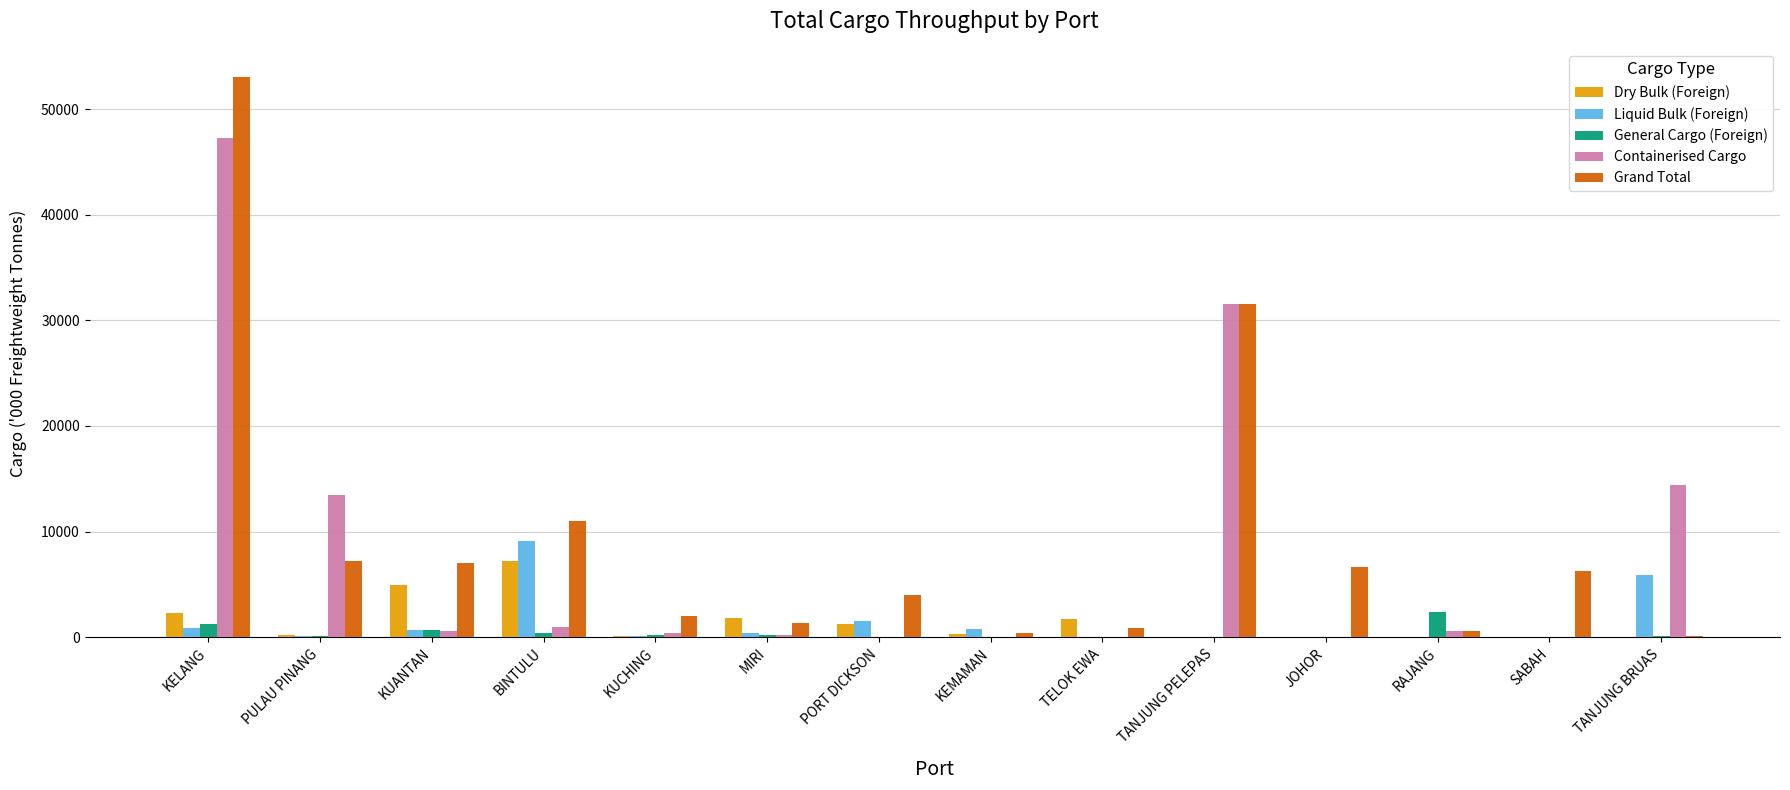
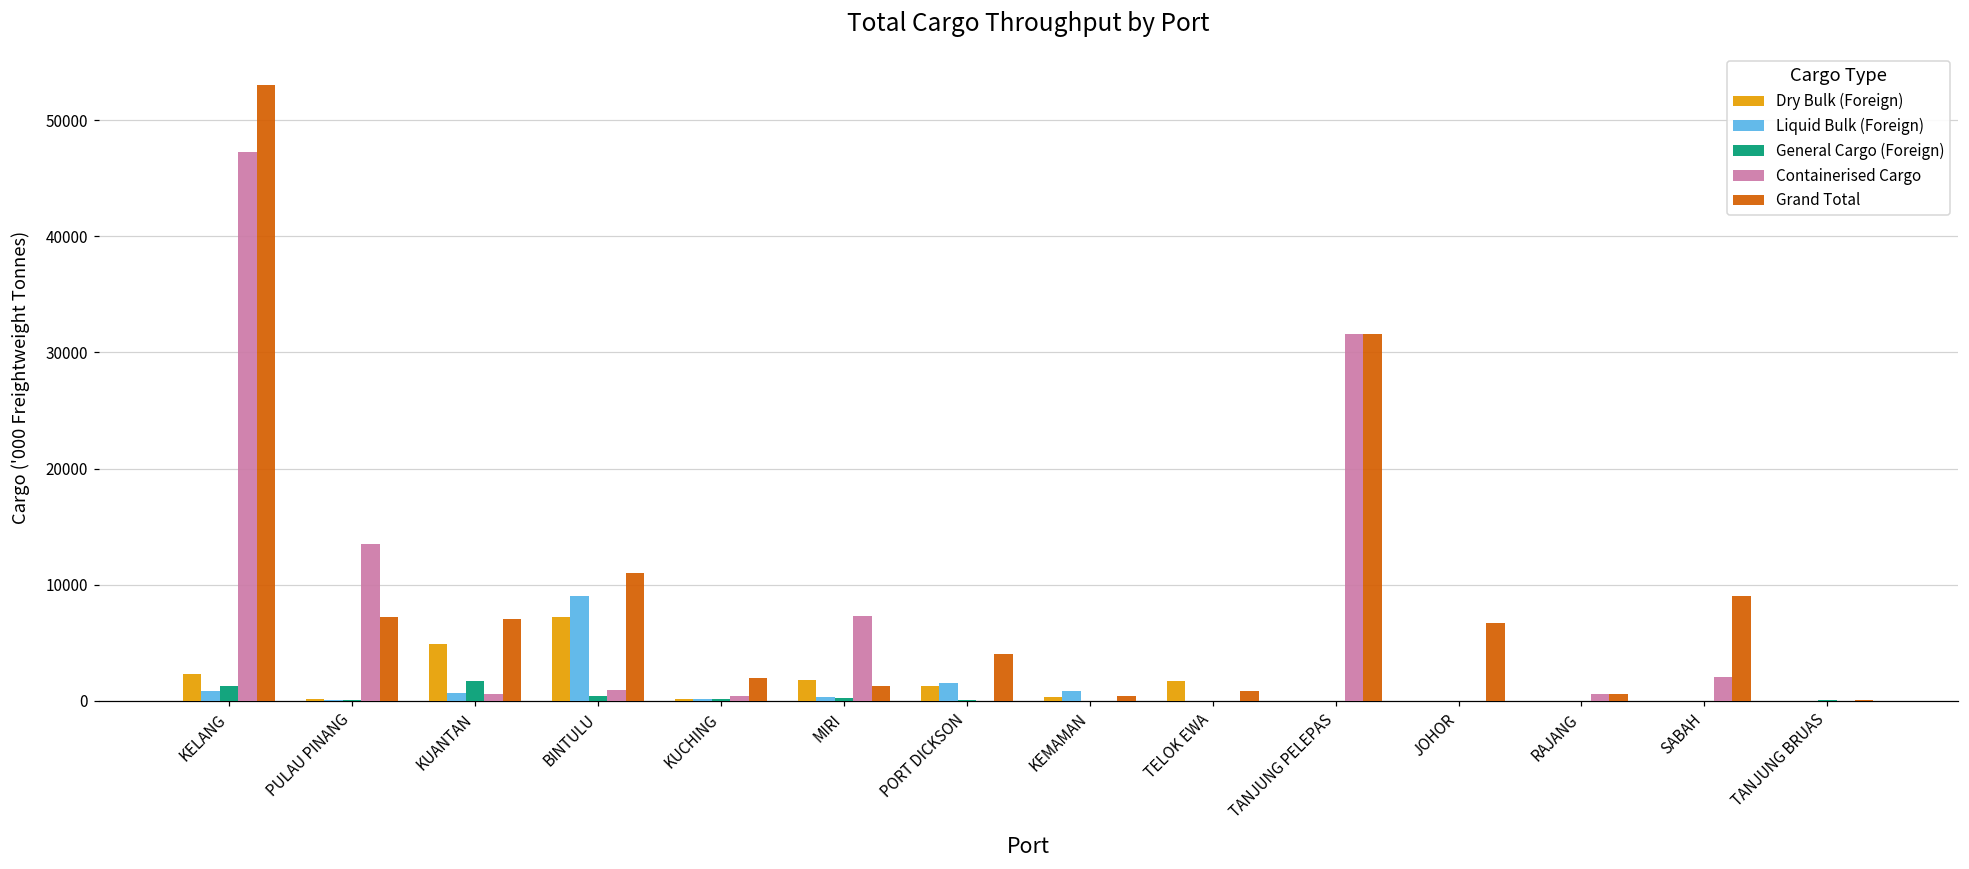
  {
    "Dry Bulk (Foreign)": {
      "KELANG": 2300,
      "KUANTAN": 4900,
      "BINTULU": 7200,
      "MIRI": 1800,
      "PORT DICKSON": 1300,
      "KEMAMAN": 300,
      "TELOK EWA": 1700,
      "TANJUNG PELEPAS": 0,
      "JOHOR": 0,
      "SABAH": 0
    },
    "Liquid Bulk (Foreign)": {
      "KELANG": 900,
      "KUANTAN": 700,
      "BINTULU": 9100,
      "MIRI": 300,
      "PORT DICKSON": 1600,
      "KEMAMAN": 800,
      "TELOK EWA": 0,
      "TANJUNG PELEPAS": 0,
      "JOHOR": 0,
      "RAJANG": 0,
      "SABAH": 0,
-     "TANJUNG BRUAS": 5900
+     "TANJUNG BRUAS": 0
    },
    "General Cargo (Foreign)": {
      "KELANG": 1300,
-     "KUANTAN": 600,
+     "KUANTAN": 1700,
      "BINTULU": 400,
      "MIRI": 200,
      "TELOK EWA": 0,
      "TANJUNG PELEPAS": 0,
      "JOHOR": 0,
-     "RAJANG": 2400,
+     "RAJANG": 0,
      "SABAH": 0
    },
    "Containerised Cargo": {
      "KELANG": 47200,
      "PULAU PINANG": 13500,
      "KUANTAN": 500,
      "BINTULU": 1000,
      "KUCHING": 400,
-     "MIRI": 200,
+     "MIRI": 7300,
      "PORT DICKSON": 0,
      "KEMAMAN": 0,
      "TELOK EWA": 0,
      "TANJUNG PELEPAS": 31600,
      "JOHOR": 0,
      "RAJANG": 600,
-     "SABAH": 0,
-     "TANJUNG BRUAS": 14400
+     "SABAH": 2000,
+     "TANJUNG BRUAS": 0
    },
    "Grand Total": {
      "KELANG": 53100,
      "PULAU PINANG": 7200,
      "KUANTAN": 7000,
      "BINTULU": 11000,
      "KUCHING": 2000,
      "MIRI": 1300,
      "PORT DICKSON": 4000,
      "KEMAMAN": 400,
      "TELOK EWA": 800,
      "TANJUNG PELEPAS": 31600,
      "JOHOR": 6700,
      "RAJANG": 600,
-     "SABAH": 6300
+     "SABAH": 9000
    }
  }
